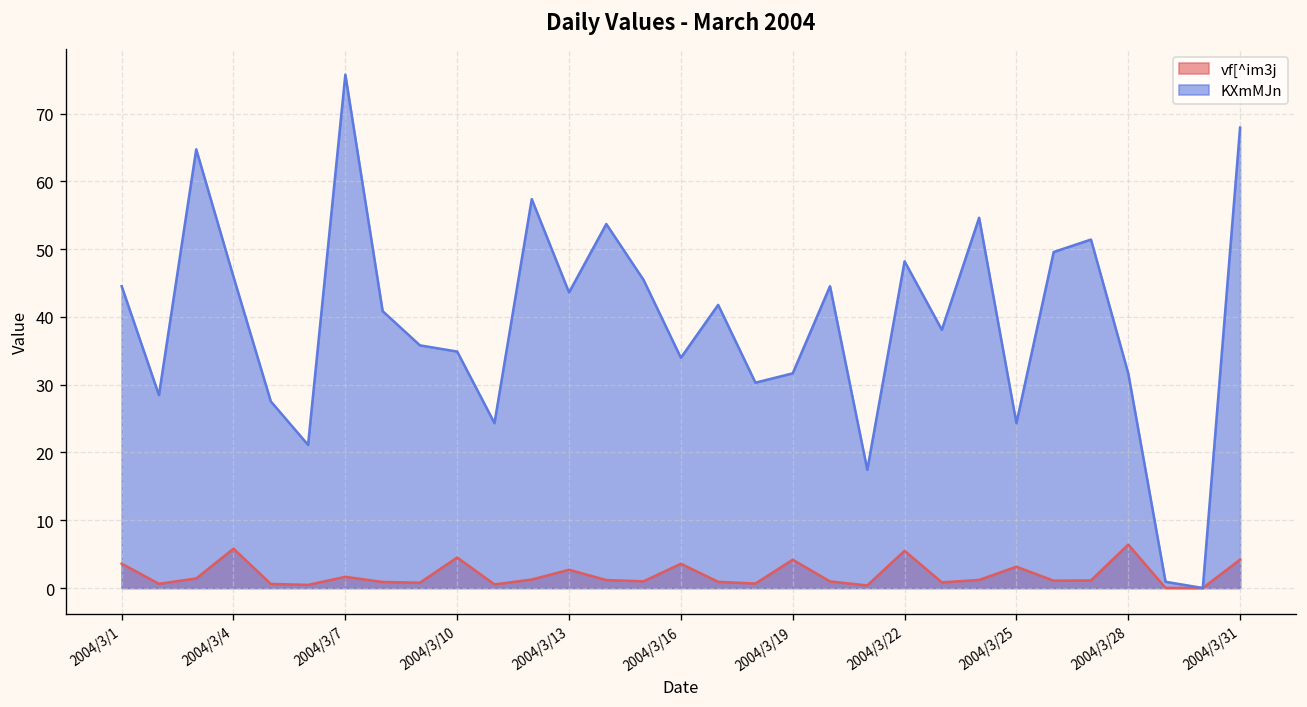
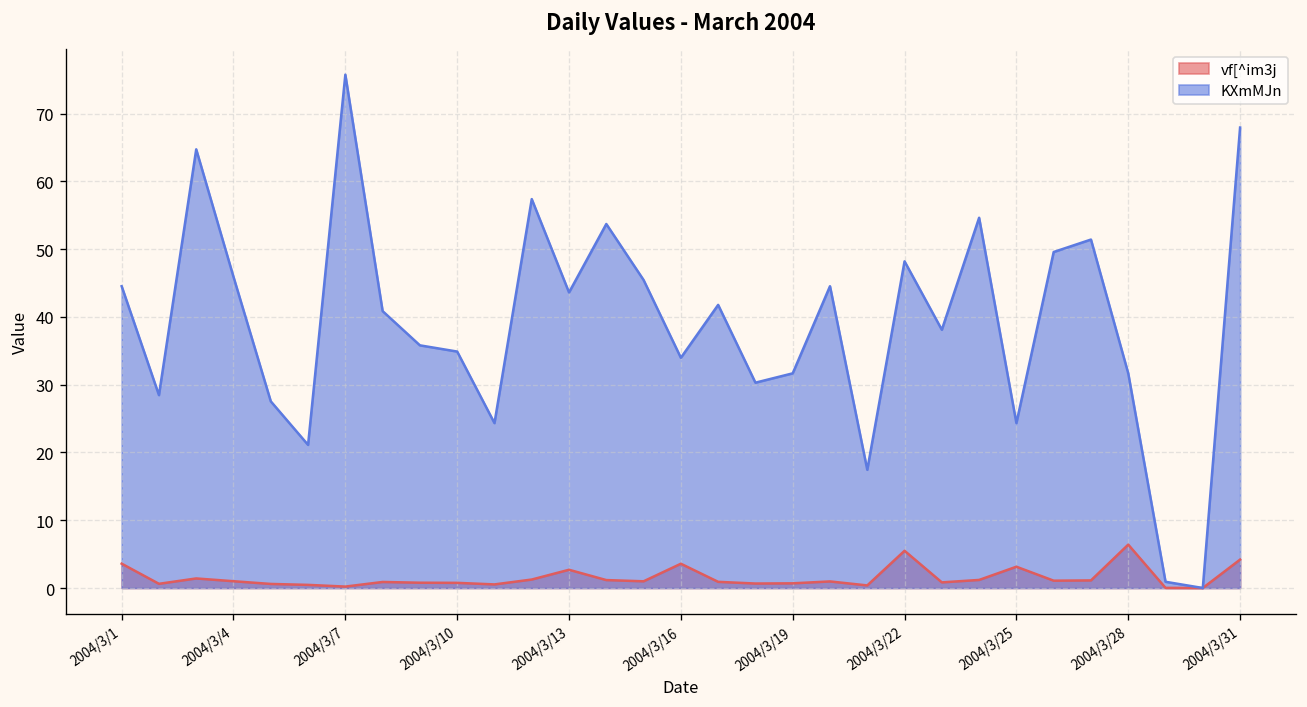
  {
    "vf[^im3j": {
      "2004/3/1": 4,
-     "2004/3/4": 6,
-     "2004/3/7": 2,
-     "2004/3/10": 5,
+     "2004/3/4": 1,
+     "2004/3/7": 0,
+     "2004/3/10": 1,
      "2004/3/13": 3,
      "2004/3/16": 4,
-     "2004/3/19": 4,
+     "2004/3/19": 1,
      "2004/3/22": 5,
      "2004/3/25": 3,
      "2004/3/28": 6,
      "2004/3/31": 4
    },
    "KXmMJn": {
      "2004/3/1": 45,
      "2004/3/4": 46,
      "2004/3/7": 76,
      "2004/3/10": 35,
      "2004/3/13": 44,
      "2004/3/16": 34,
      "2004/3/19": 32,
      "2004/3/22": 48,
      "2004/3/25": 24,
      "2004/3/28": 32,
      "2004/3/31": 68
    }
  }
